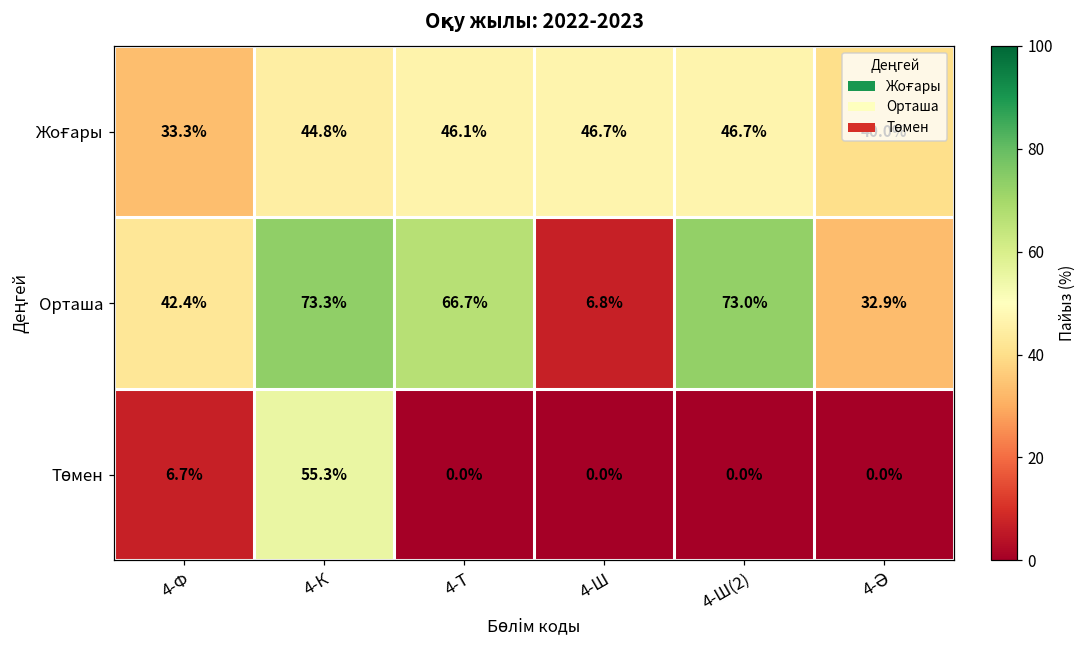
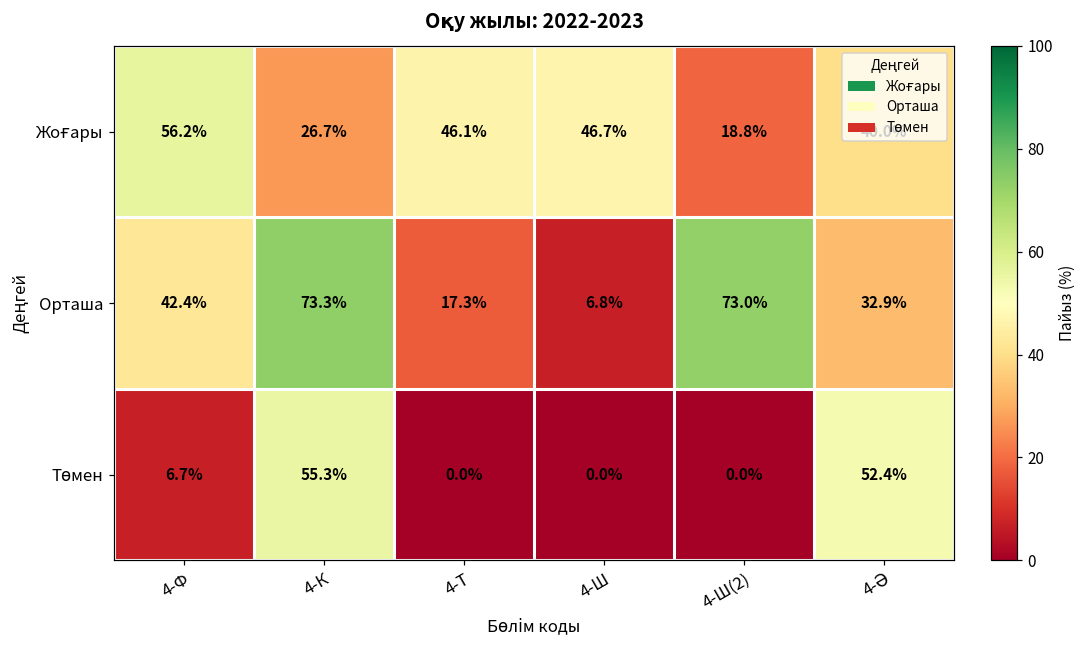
  {
    "Жоғары": {
-     "4-Ф": "33.3%",
-     "4-К": "44.8%",
+     "4-Ф": "56.2%",
+     "4-К": "26.7%",
      "4-Т": "46.1%",
      "4-Ш": "46.7%",
-     "4-Ш(2)": "46.7%"
+     "4-Ш(2)": "18.8%"
    },
    "Орташа": {
      "4-Ф": "42.4%",
      "4-К": "73.3%",
-     "4-Т": "66.7%",
+     "4-Т": "17.3%",
      "4-Ш": "6.8%",
      "4-Ш(2)": "73.0%",
      "4-Ә": "32.9%"
    },
    "Төмен": {
      "4-Ф": "6.7%",
      "4-К": "55.3%",
      "4-Т": "0.0%",
      "4-Ш": "0.0%",
      "4-Ш(2)": "0.0%",
-     "4-Ә": "0.0%"
+     "4-Ә": "52.4%"
    }
  }
